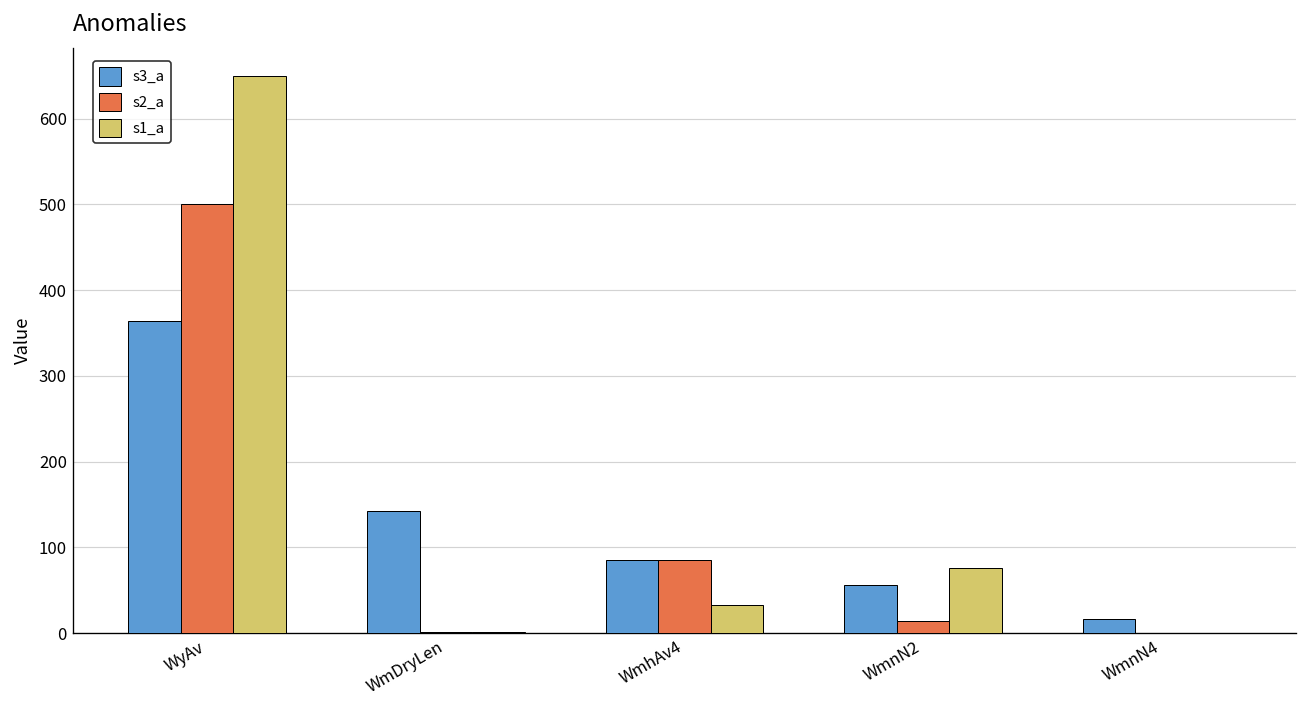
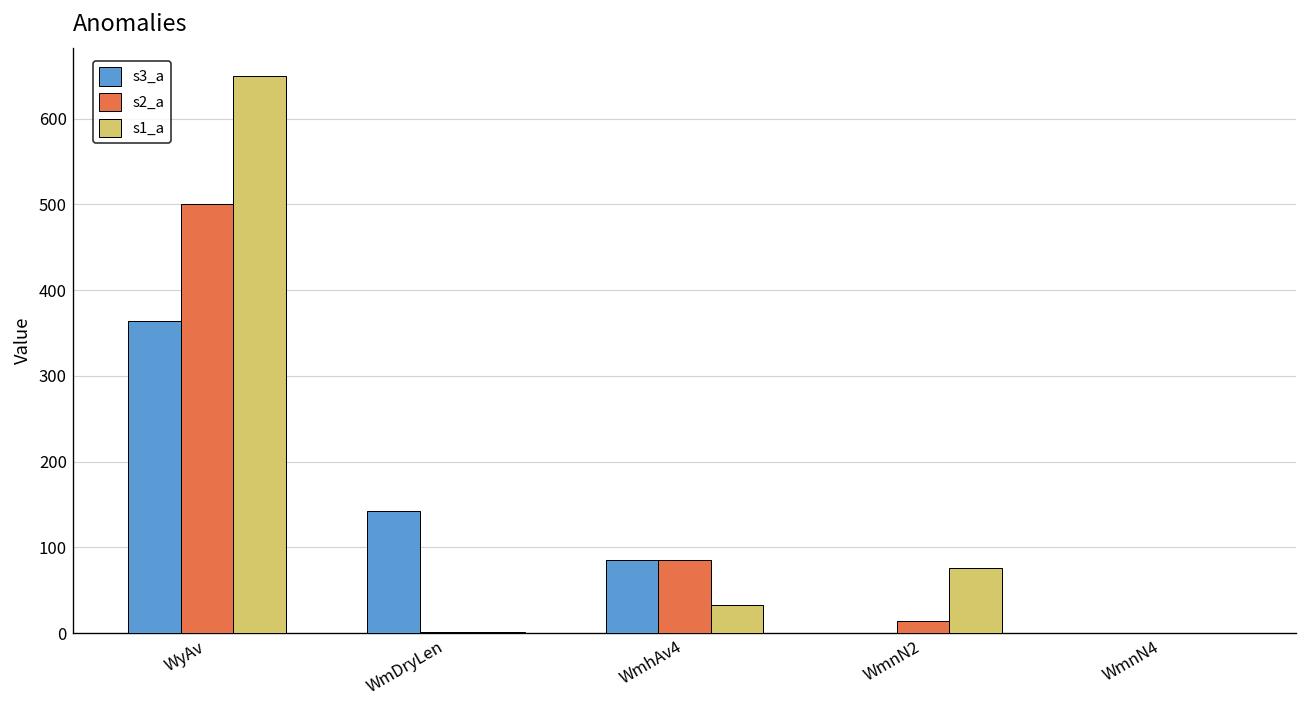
  {
    "s3_a": {
      "WyAv": 360,
      "WmDryLen": 140,
      "WmhAv4": 90,
-     "WmnN2": 60,
-     "WmnN4": 20
+     "WmnN2": 0,
+     "WmnN4": 0
    },
    "s2_a": {
      "WyAv": 500,
      "WmhAv4": 90,
      "WmnN2": 10
    },
    "s1_a": {
      "WyAv": 650,
      "WmhAv4": 30,
      "WmnN2": 80
    }
  }
